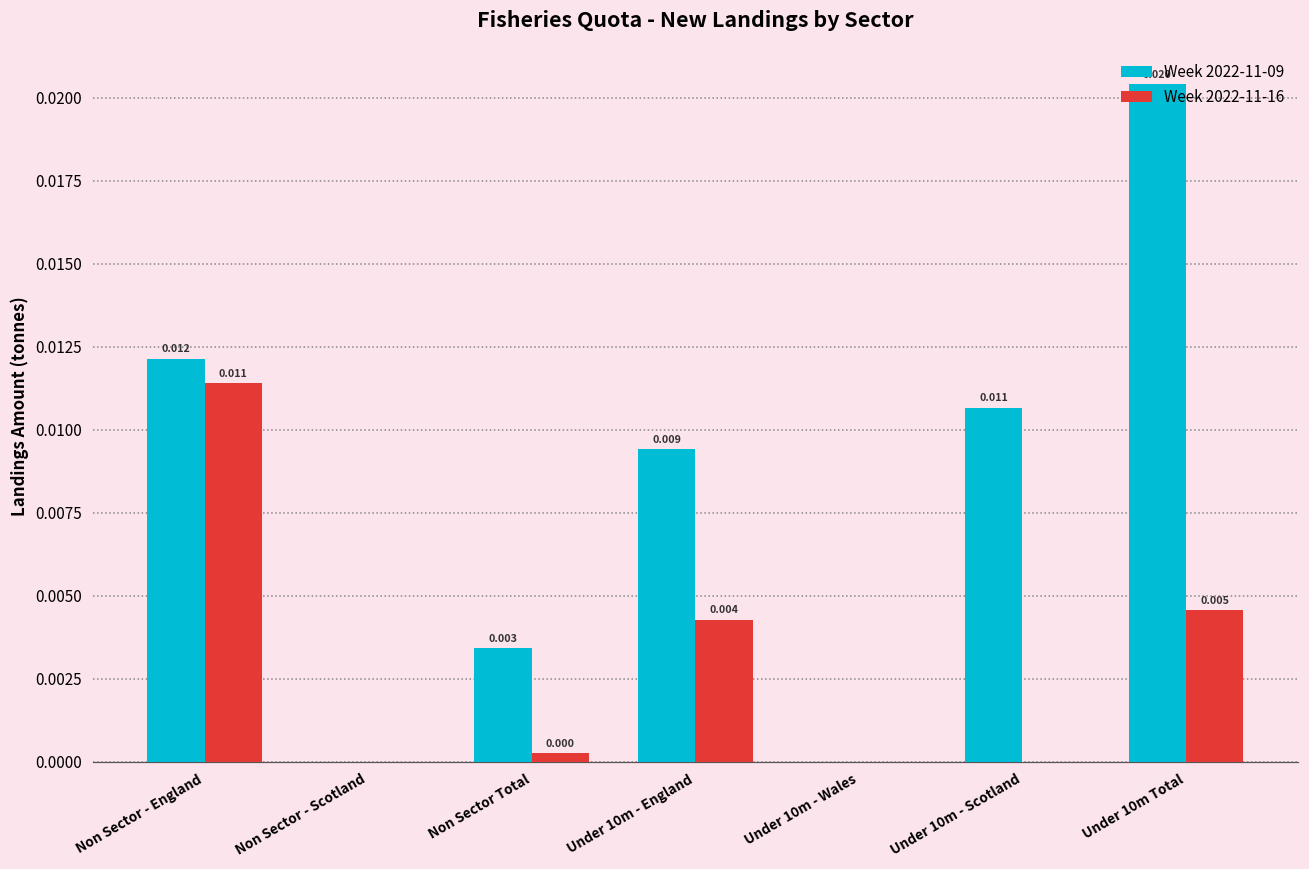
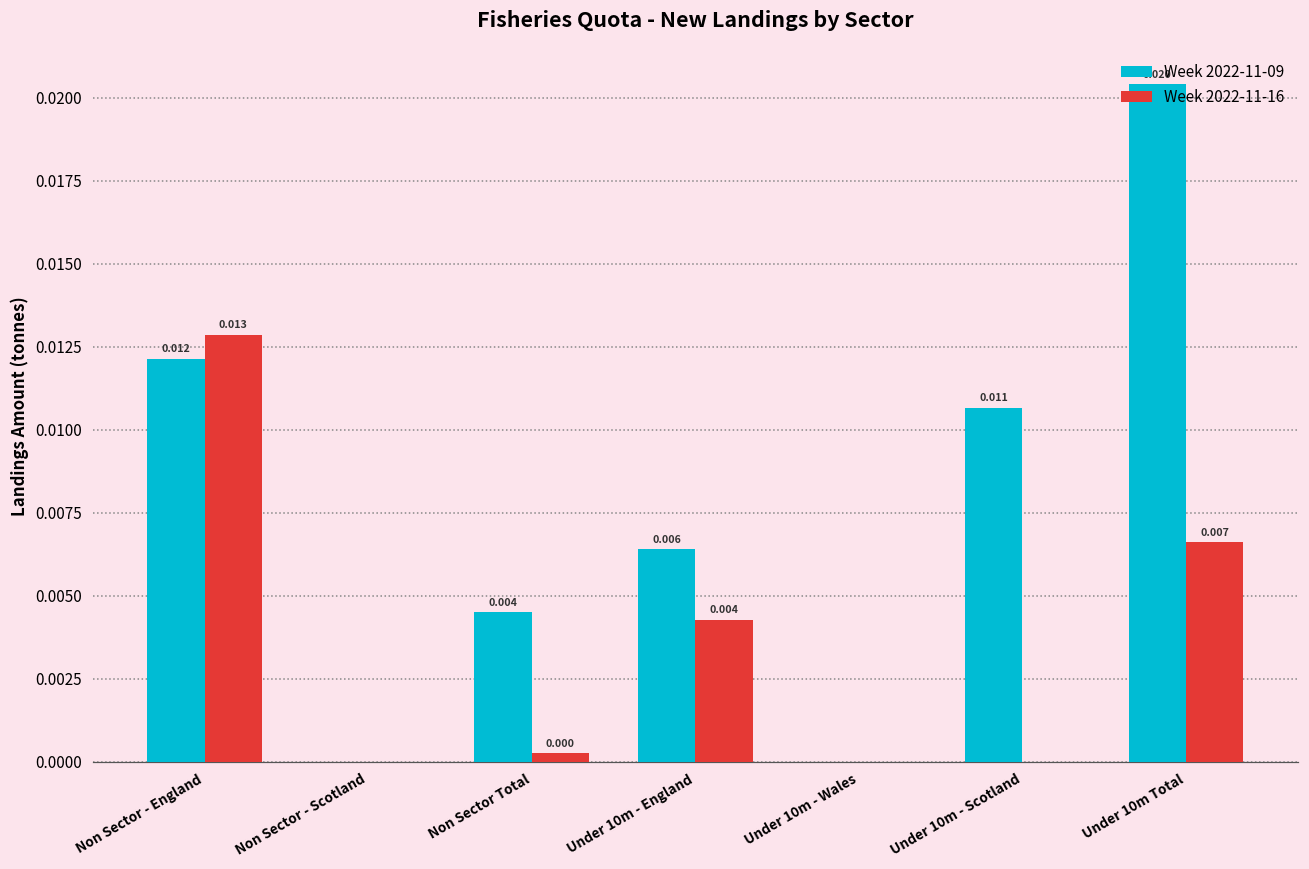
  {
    "Week 2022-11-09": {
      "Non Sector - England": 0.012,
-     "Non Sector Total": 0.003,
-     "Under 10m - England": 0.009,
+     "Non Sector Total": 0.004,
+     "Under 10m - England": 0.006,
      "Under 10m - Scotland": 0.011,
      "Under 10m Total": 0.020
    },
    "Week 2022-11-16": {
-     "Non Sector - England": 0.011,
+     "Non Sector - England": 0.013,
      "Non Sector Total": 0.000,
      "Under 10m - England": 0.004,
-     "Under 10m Total": 0.005
+     "Under 10m Total": 0.007
    }
  }
